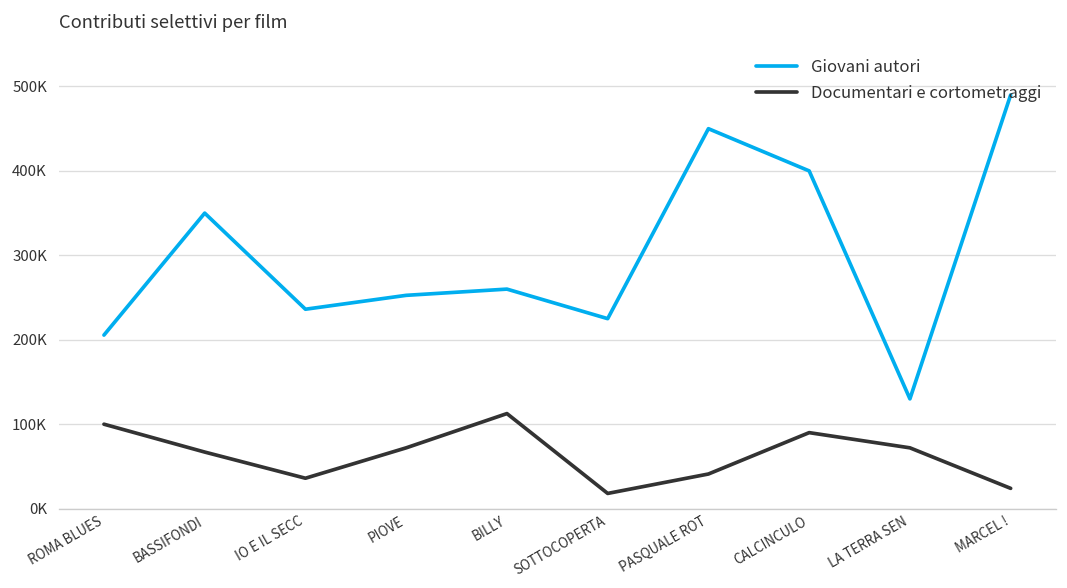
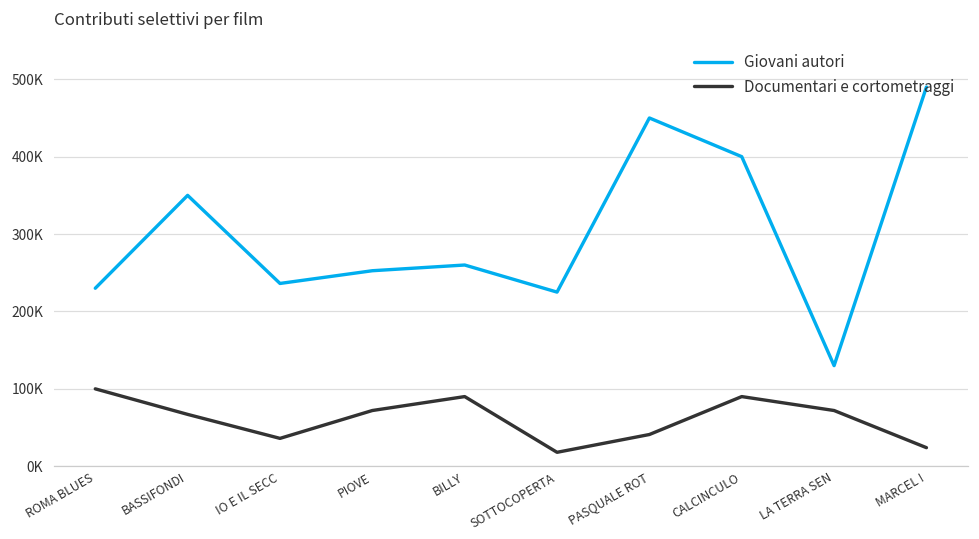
  {
    "Giovani autori": {
-     "ROMA BLUES": 210000,
+     "ROMA BLUES": 230000,
      "BASSIFONDI": 350000,
      "IO E IL SECC": 240000,
      "PIOVE": 250000,
      "BILLY": 260000,
      "SOTTOCOPERTA": 230000,
      "PASQUALE ROT": 450000,
      "CALCINCULO": 400000,
      "LA TERRA SEN": 130000,
      "MARCEL !": 490000
    },
    "Documentari e cortometraggi": {
      "ROMA BLUES": 100000,
      "BASSIFONDI": 70000,
      "IO E IL SECC": 40000,
      "PIOVE": 70000,
-     "BILLY": 110000,
+     "BILLY": 90000,
      "SOTTOCOPERTA": 20000,
      "PASQUALE ROT": 40000,
      "CALCINCULO": 90000,
      "LA TERRA SEN": 70000,
      "MARCEL !": 20000
    }
  }
